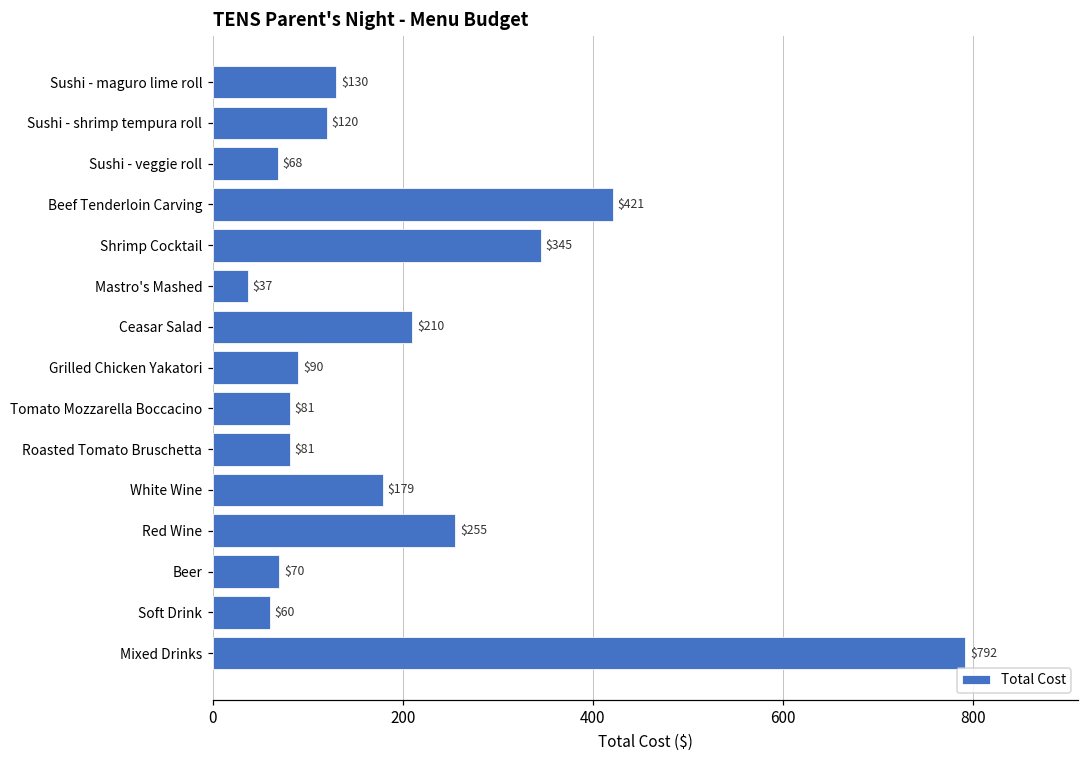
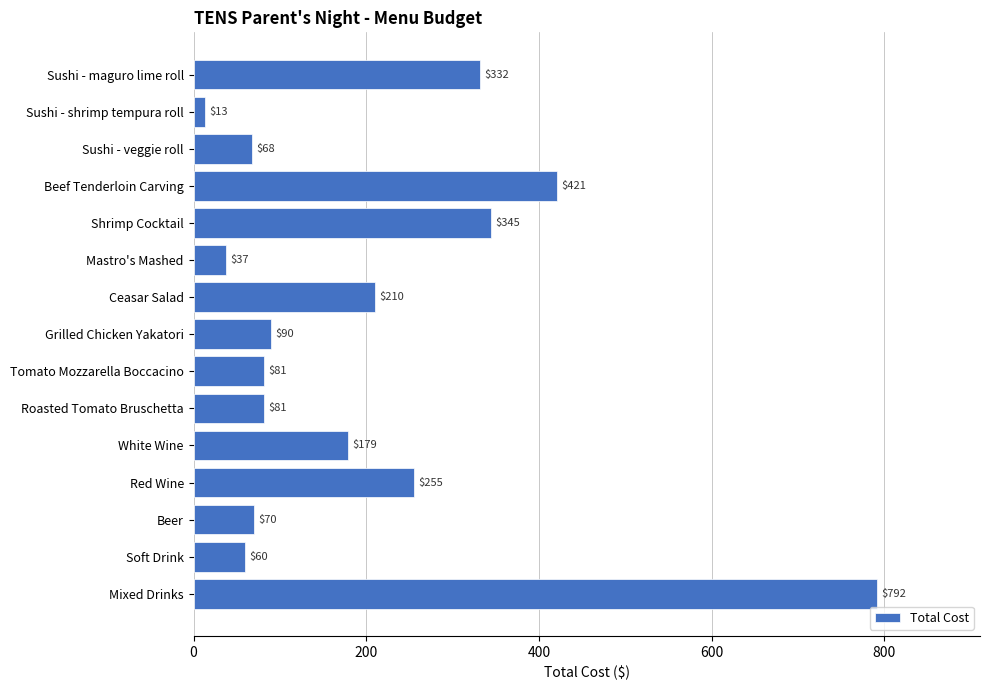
  {
-   "Sushi - maguro lime roll": "$130",
-   "Sushi - shrimp tempura roll": "$120",
+   "Sushi - maguro lime roll": "$332",
+   "Sushi - shrimp tempura roll": "$13",
    "Sushi - veggie roll": "$68",
    "Beef Tenderloin Carving": "$421",
    "Shrimp Cocktail": "$345",
    "Mastro's Mashed": "$37",
    "Ceasar Salad": "$210",
    "Grilled Chicken Yakatori": "$90",
    "Tomato Mozzarella Boccacino": "$81",
    "Roasted Tomato Bruschetta": "$81",
    "White Wine": "$179",
    "Red Wine": "$255",
    "Beer": "$70",
    "Soft Drink": "$60",
    "Mixed Drinks": "$792"
  }
